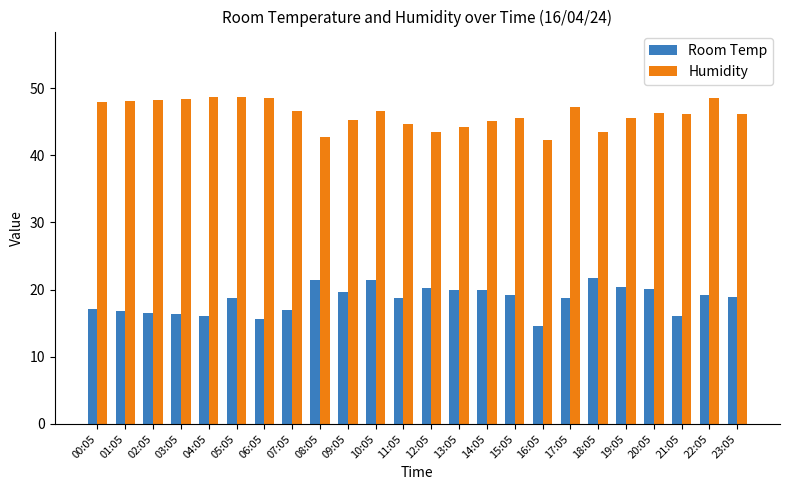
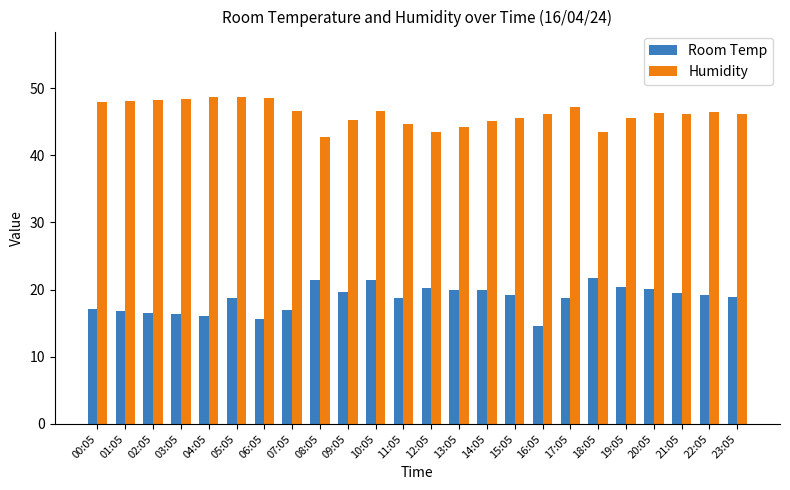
  {
    "Room Temp": {
      "00:05": 17,
      "01:05": 17,
      "02:05": 17,
      "03:05": 16,
      "04:05": 16,
      "05:05": 19,
      "06:05": 16,
      "07:05": 17,
      "08:05": 21,
      "09:05": 20,
      "10:05": 21,
      "11:05": 19,
      "12:05": 20,
      "13:05": 20,
      "14:05": 20,
      "15:05": 19,
      "16:05": 15,
      "17:05": 19,
      "18:05": 22,
      "19:05": 20,
      "20:05": 20,
-     "21:05": 16,
+     "21:05": 20,
      "22:05": 19,
      "23:05": 19
    },
    "Humidity": {
      "00:05": 48,
      "01:05": 48,
      "02:05": 48,
      "03:05": 48,
      "04:05": 49,
      "05:05": 49,
      "06:05": 49,
      "07:05": 47,
      "08:05": 43,
      "09:05": 45,
      "10:05": 47,
      "11:05": 45,
      "12:05": 43,
      "13:05": 44,
      "14:05": 45,
      "15:05": 46,
-     "16:05": 42,
+     "16:05": 46,
      "17:05": 47,
      "18:05": 44,
      "19:05": 46,
      "20:05": 46,
      "21:05": 46,
-     "22:05": 48,
+     "22:05": 46,
      "23:05": 46
    }
  }
